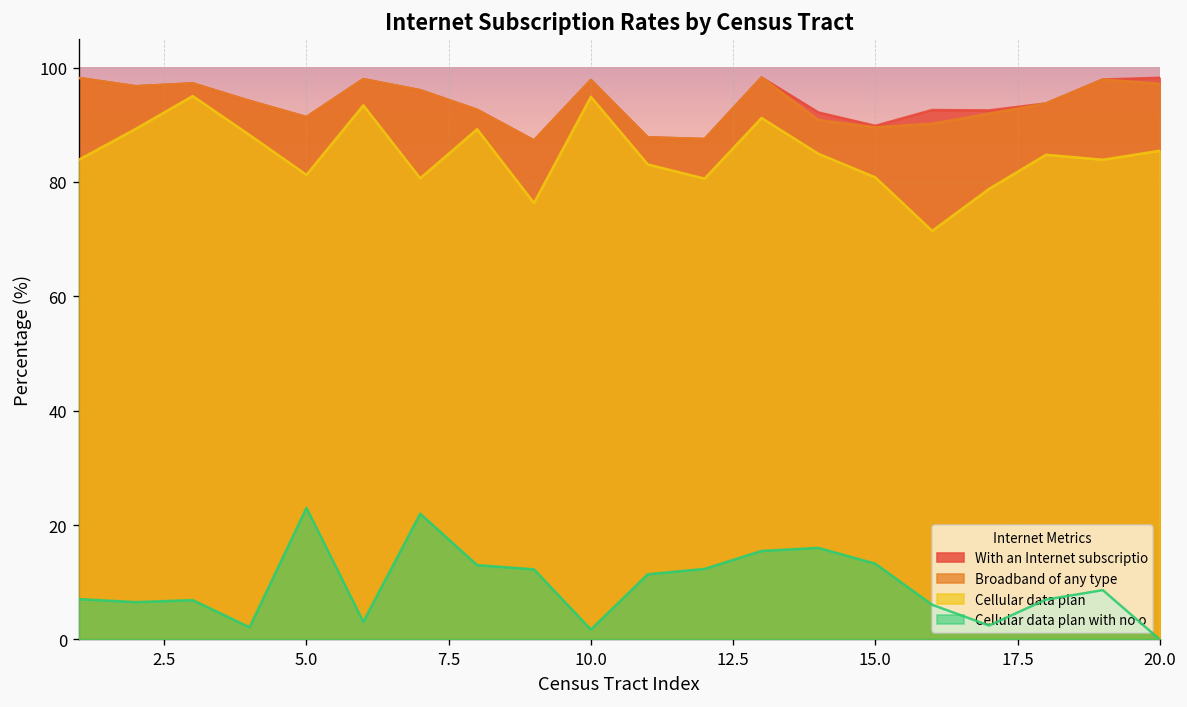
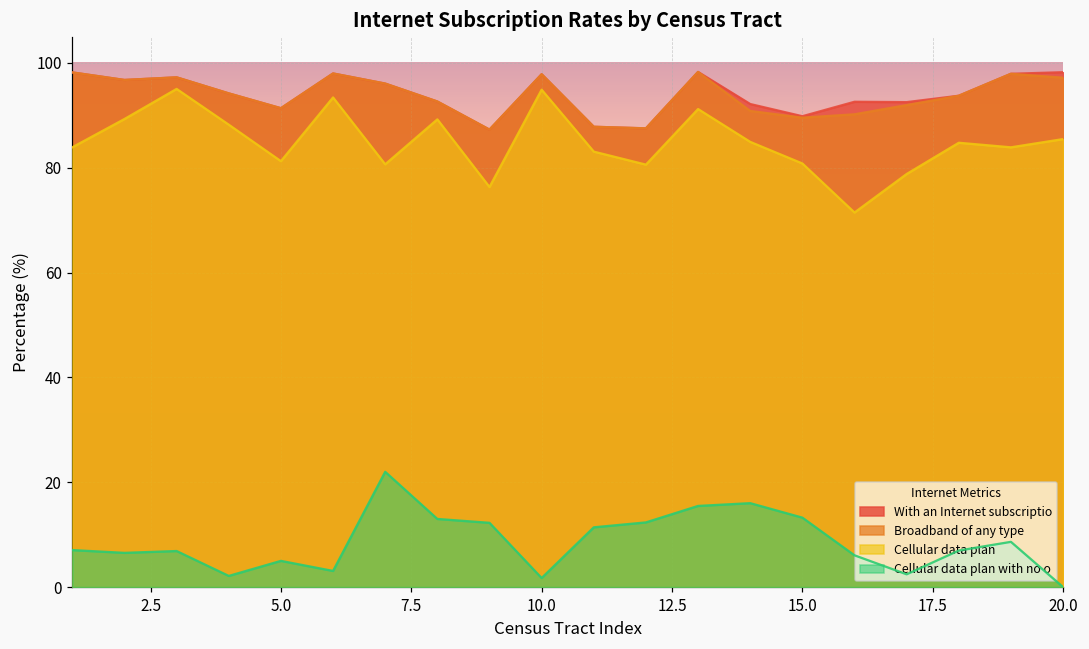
  {
    "Cellular data plan": {
      "5.0": 81,
      "10.0": 95,
      "15.0": 81,
      "20.0": 85
    },
    "Cellular data plan with no o": {
-     "5.0": 23,
+     "5.0": 5,
      "10.0": 2,
      "15.0": 13,
      "20.0": 0
    }
  }
